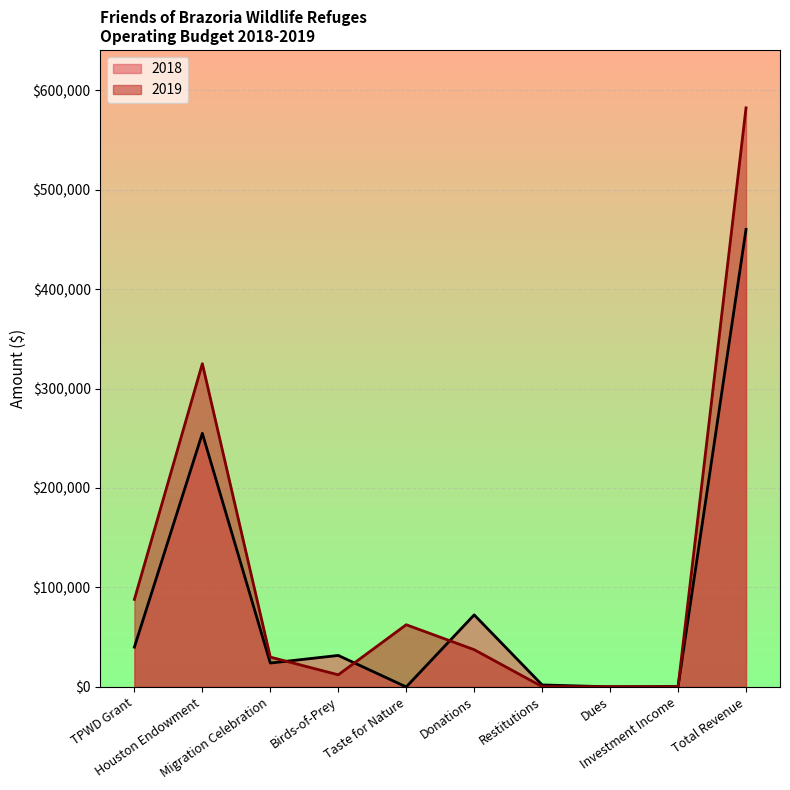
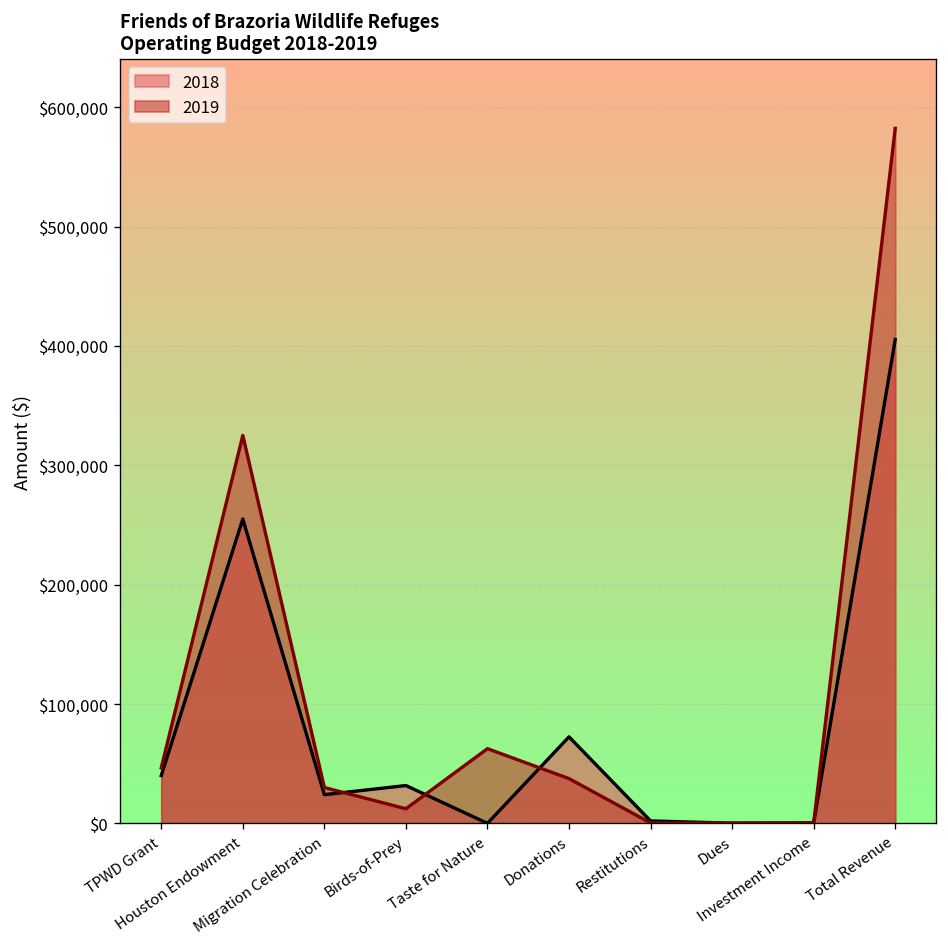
  {
    "2018": {
      "TPWD Grant": "$40,000",
      "Houston Endowment": "$250,000",
      "Migration Celebration": "$20,000",
      "Birds-of-Prey": "$30,000",
      "Taste for Nature": "$0",
      "Donations": "$70,000",
-     "Total Revenue": "$460,000"
+     "Total Revenue": "$410,000"
    },
    "2019": {
-     "TPWD Grant": "$90,000",
+     "TPWD Grant": "$50,000",
      "Houston Endowment": "$330,000",
      "Migration Celebration": "$30,000",
      "Birds-of-Prey": "$10,000",
      "Taste for Nature": "$60,000",
      "Donations": "$40,000",
      "Total Revenue": "$580,000"
    }
  }
